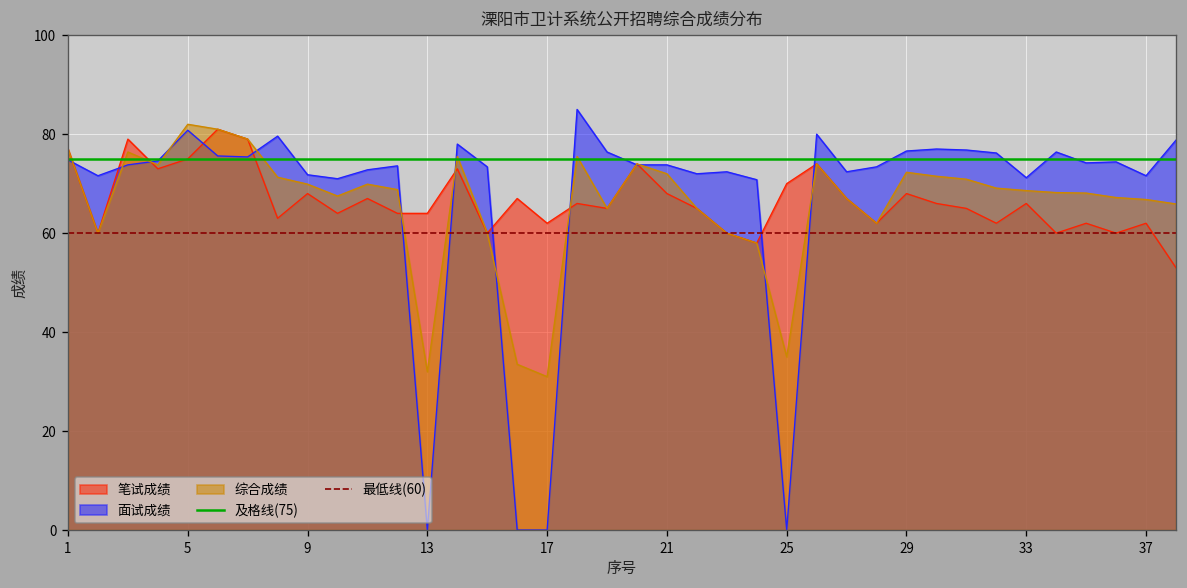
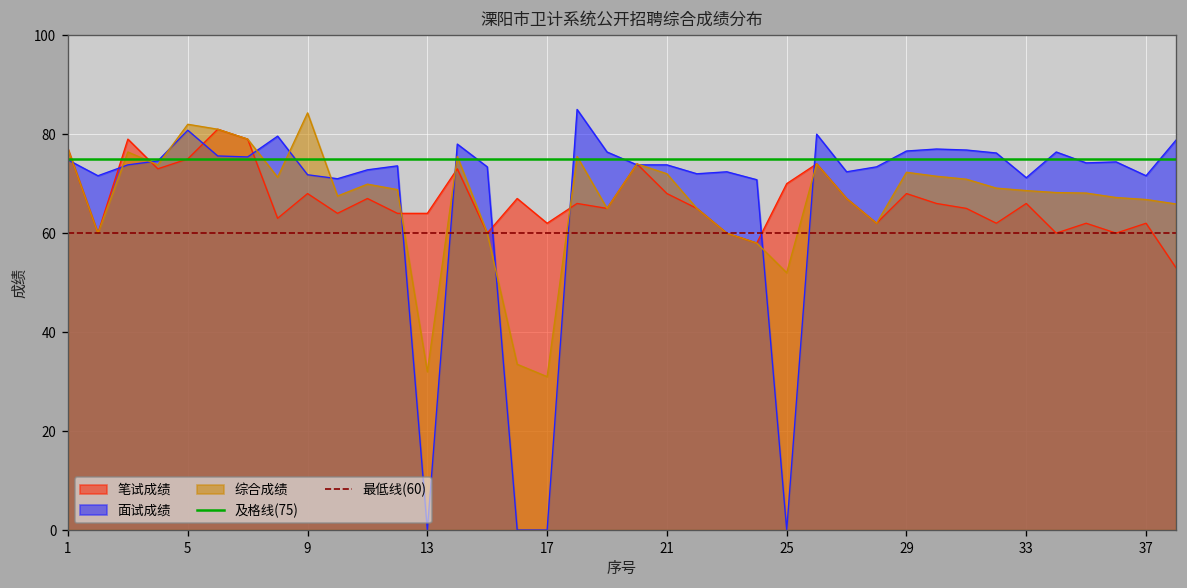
  {
    "笔试成绩": {
      "5": 75,
      "9": 68,
      "13": 64,
      "17": 62,
      "21": 68,
      "25": 70,
      "29": 68,
      "33": 66,
      "37": 62
    },
    "面试成绩": {
      "1": 75,
      "5": 81,
      "9": 72,
      "13": 0,
      "17": 0,
      "21": 74,
      "25": 0,
      "29": 77,
      "33": 71,
      "37": 72
    },
    "综合成绩": {
      "5": 82,
-     "9": 70,
+     "9": 84,
      "13": 32,
      "17": 31,
      "21": 72,
-     "25": 35,
+     "25": 52,
      "29": 72,
      "33": 69,
      "37": 67
    }
  }
